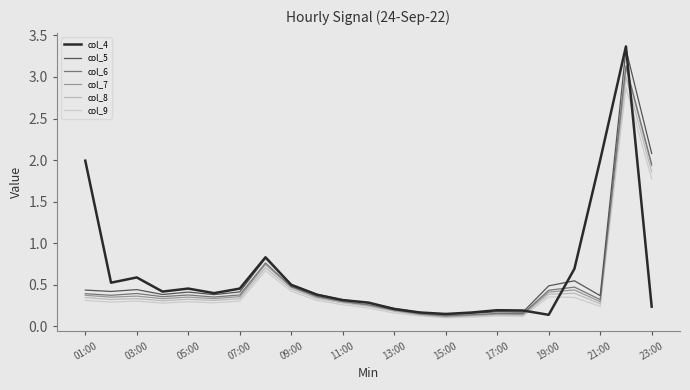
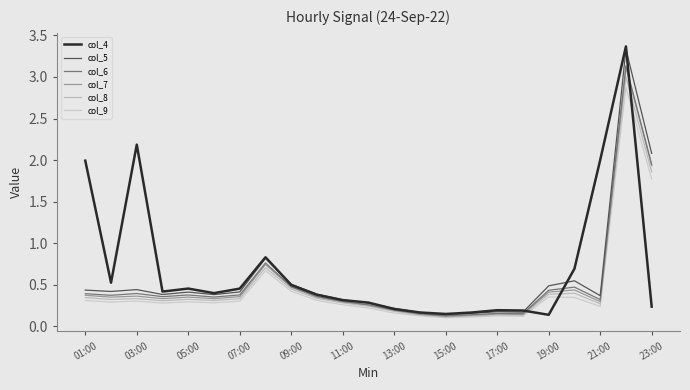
  {
    "col_4": {
      "01:00": 2.0,
-     "03:00": 0.6,
+     "03:00": 2.2,
      "05:00": 0.5,
      "07:00": 0.5,
      "19:00": 0.1,
      "21:00": 2.0,
      "23:00": 0.2
    }
  }
